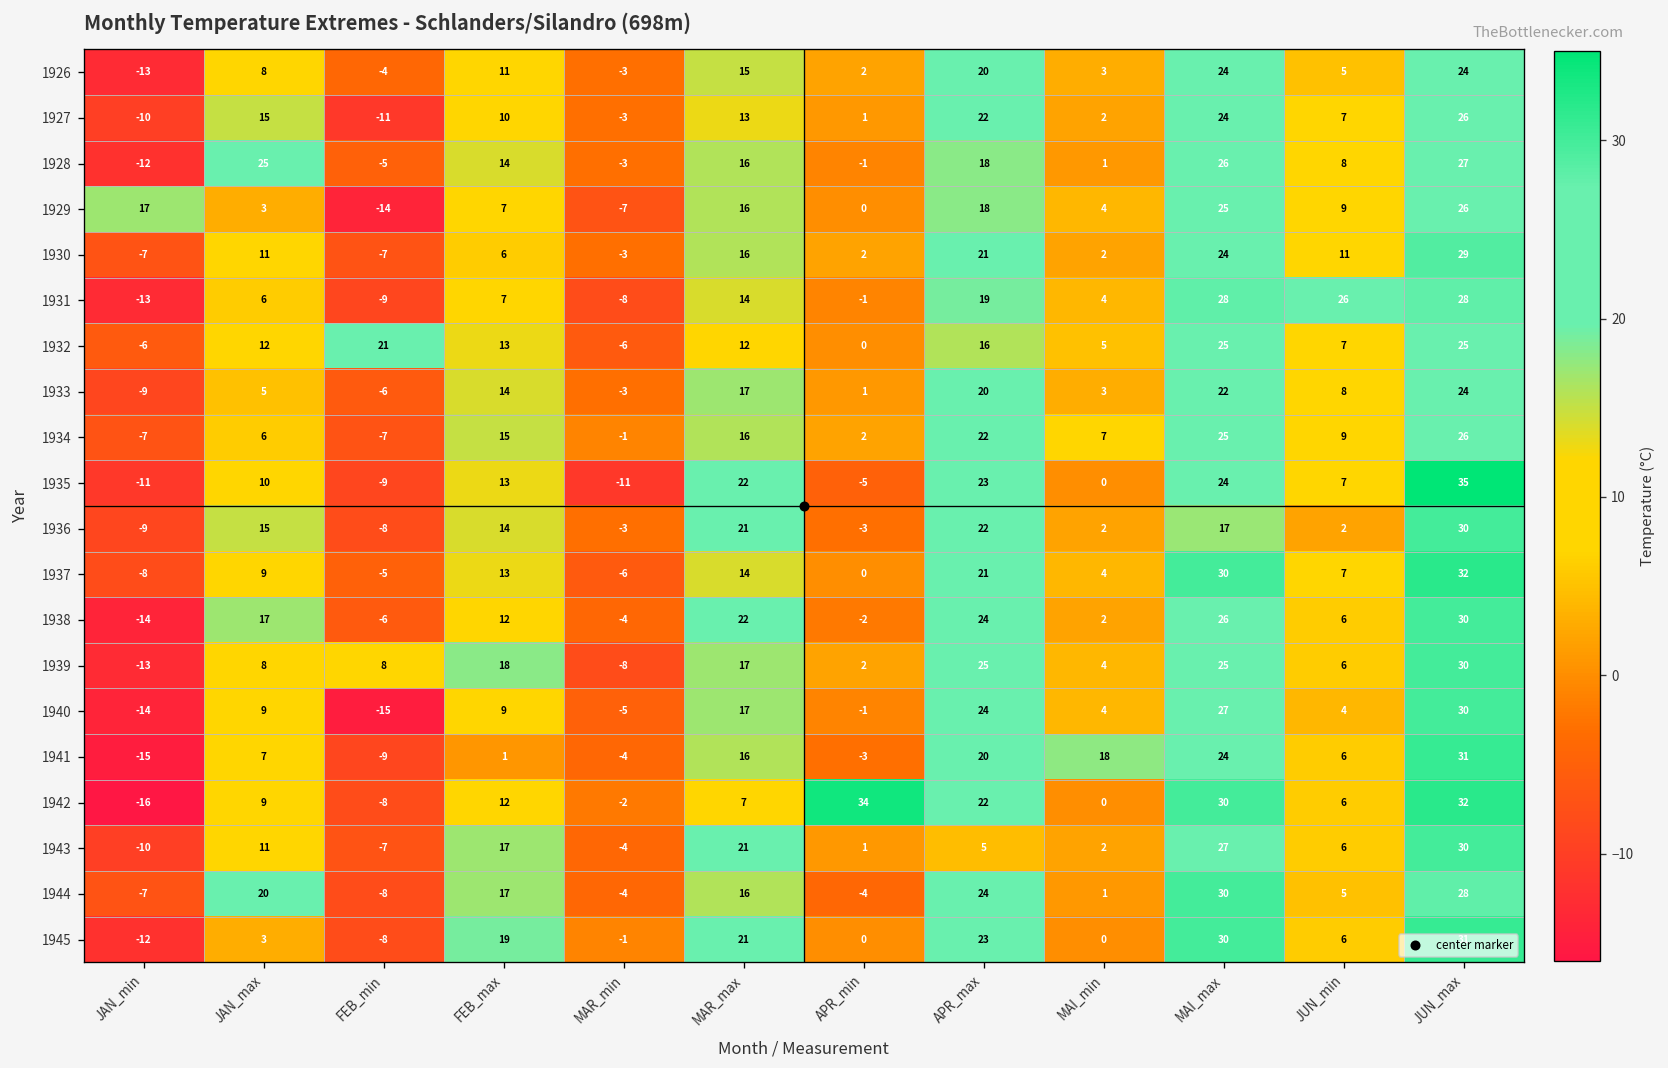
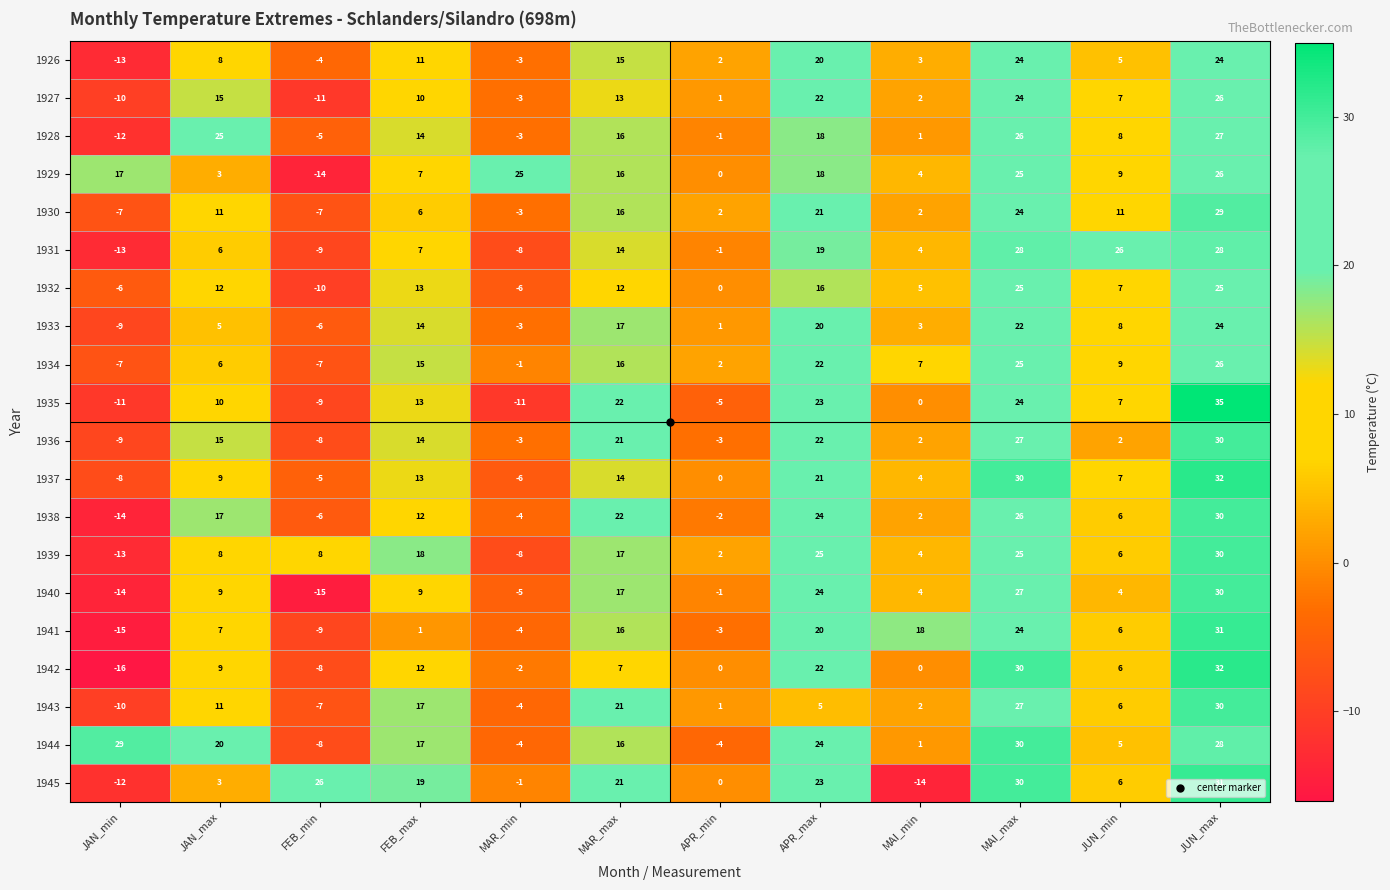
  {
    "1929": {
      "JAN_min": 17,
      "JAN_max": 3,
      "FEB_min": -14,
      "FEB_max": 7,
-     "MAR_min": -7,
+     "MAR_min": 25,
      "MAR_max": 16,
      "APR_min": 0,
      "APR_max": 18,
      "MAI_min": 4,
      "MAI_max": 25,
      "JUN_min": 9,
      "JUN_max": 26
    },
    "1932": {
      "JAN_min": -6,
      "JAN_max": 12,
-     "FEB_min": 21,
+     "FEB_min": -10,
      "FEB_max": 13,
      "MAR_min": -6,
      "MAR_max": 12,
      "APR_min": 0,
      "APR_max": 16,
      "MAI_min": 5,
      "MAI_max": 25,
      "JUN_min": 7,
      "JUN_max": 25
    },
    "1936": {
      "JAN_min": -9,
      "JAN_max": 15,
      "FEB_min": -8,
      "FEB_max": 14,
      "MAR_min": -3,
      "MAR_max": 21,
      "APR_min": -3,
      "APR_max": 22,
      "MAI_min": 2,
-     "MAI_max": 17,
+     "MAI_max": 27,
      "JUN_min": 2,
      "JUN_max": 30
    },
    "1942": {
      "JAN_min": -16,
      "JAN_max": 9,
      "FEB_min": -8,
      "FEB_max": 12,
      "MAR_min": -2,
      "MAR_max": 7,
-     "APR_min": 34,
+     "APR_min": 0,
      "APR_max": 22,
      "MAI_min": 0,
      "MAI_max": 30,
      "JUN_min": 6,
      "JUN_max": 32
    },
    "1944": {
-     "JAN_min": -7,
+     "JAN_min": 29,
      "JAN_max": 20,
      "FEB_min": -8,
      "FEB_max": 17,
      "MAR_min": -4,
      "MAR_max": 16,
      "APR_min": -4,
      "APR_max": 24,
      "MAI_min": 1,
      "MAI_max": 30,
      "JUN_min": 5,
      "JUN_max": 28
    },
    "1945": {
      "JAN_min": -12,
      "JAN_max": 3,
-     "FEB_min": -8,
+     "FEB_min": 26,
      "FEB_max": 19,
      "MAR_min": -1,
      "MAR_max": 21,
      "APR_min": 0,
      "APR_max": 23,
-     "MAI_min": 0,
+     "MAI_min": -14,
      "MAI_max": 30,
      "JUN_min": 6
    }
  }
